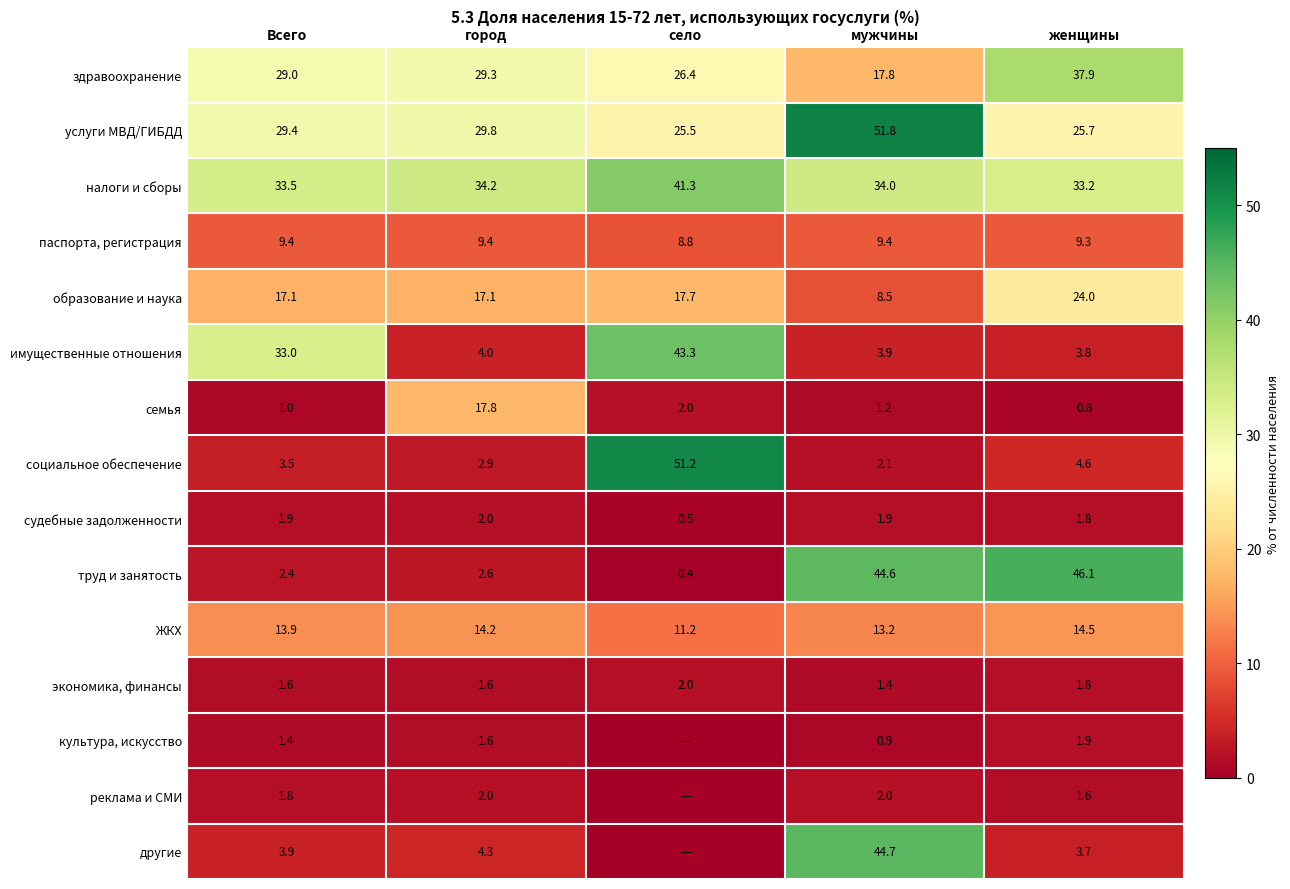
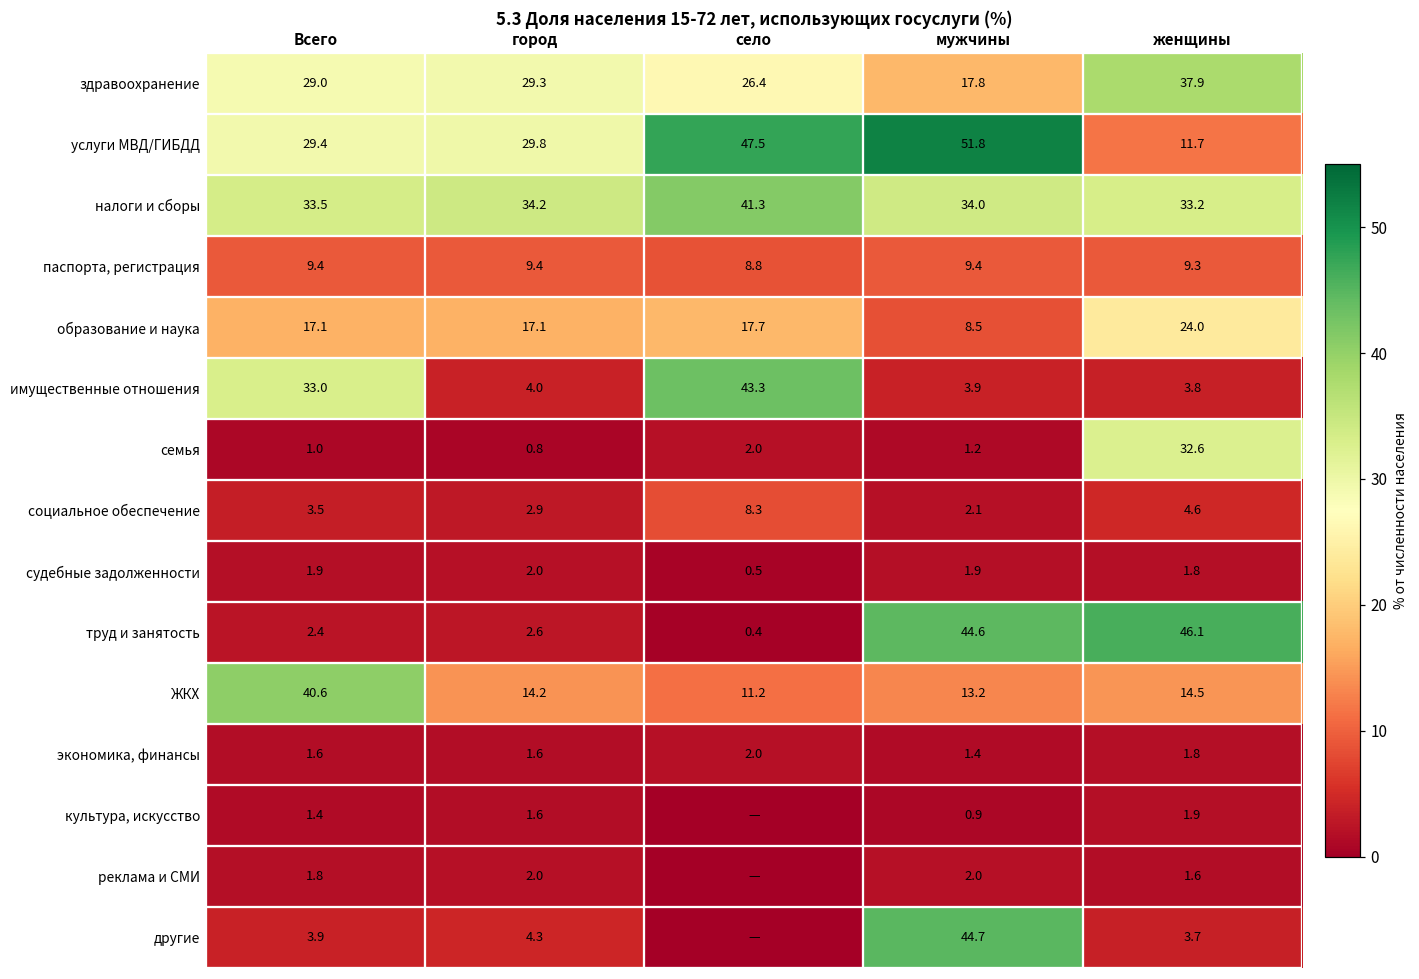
  {
    "здравоохранение": {
      "Всего": 29.0,
      "город": 29.3,
      "село": 26.4,
      "мужчины": 17.8,
      "женщины": 37.9
    },
    "услуги МВД/ГИБДД": {
      "Всего": 29.4,
      "город": 29.8,
-     "село": 25.5,
+     "село": 47.5,
      "мужчины": 51.8,
-     "женщины": 25.7
+     "женщины": 11.7
    },
    "налоги и сборы": {
      "Всего": 33.5,
      "город": 34.2,
      "село": 41.3,
      "мужчины": 34.0,
      "женщины": 33.2
    },
    "паспорта, регистрация": {
      "Всего": 9.4,
      "город": 9.4,
      "село": 8.8,
      "мужчины": 9.4,
      "женщины": 9.3
    },
    "образование и наука": {
      "Всего": 17.1,
      "город": 17.1,
      "село": 17.7,
      "мужчины": 8.5,
      "женщины": 24.0
    },
    "имущественные отношения": {
      "Всего": 33.0,
      "город": 4.0,
      "село": 43.3,
      "мужчины": 3.9,
      "женщины": 3.8
    },
    "семья": {
      "Всего": 1.0,
-     "город": 17.8,
+     "город": 0.8,
      "село": 2.0,
      "мужчины": 1.2,
-     "женщины": 0.8
+     "женщины": 32.6
    },
    "социальное обеспечение": {
      "Всего": 3.5,
      "город": 2.9,
-     "село": 51.2,
+     "село": 8.3,
      "мужчины": 2.1,
      "женщины": 4.6
    },
    "судебные задолженности": {
      "Всего": 1.9,
      "город": 2.0,
      "село": 0.5,
      "мужчины": 1.9,
      "женщины": 1.8
    },
    "труд и занятость": {
      "Всего": 2.4,
      "город": 2.6,
      "село": 0.4,
      "мужчины": 44.6,
      "женщины": 46.1
    },
    "ЖКХ": {
-     "Всего": 13.9,
+     "Всего": 40.6,
      "город": 14.2,
      "село": 11.2,
      "мужчины": 13.2,
      "женщины": 14.5
    },
    "экономика, финансы": {
      "Всего": 1.6,
      "город": 1.6,
      "село": 2.0,
      "мужчины": 1.4,
      "женщины": 1.8
    },
    "культура, искусство": {
      "Всего": 1.4,
      "город": 1.6,
      "мужчины": 0.9,
      "женщины": 1.9
    },
    "реклама и СМИ": {
      "Всего": 1.8,
      "город": 2.0,
      "мужчины": 2.0,
      "женщины": 1.6
    },
    "другие": {
      "Всего": 3.9,
      "город": 4.3,
      "мужчины": 44.7,
      "женщины": 3.7
    }
  }
